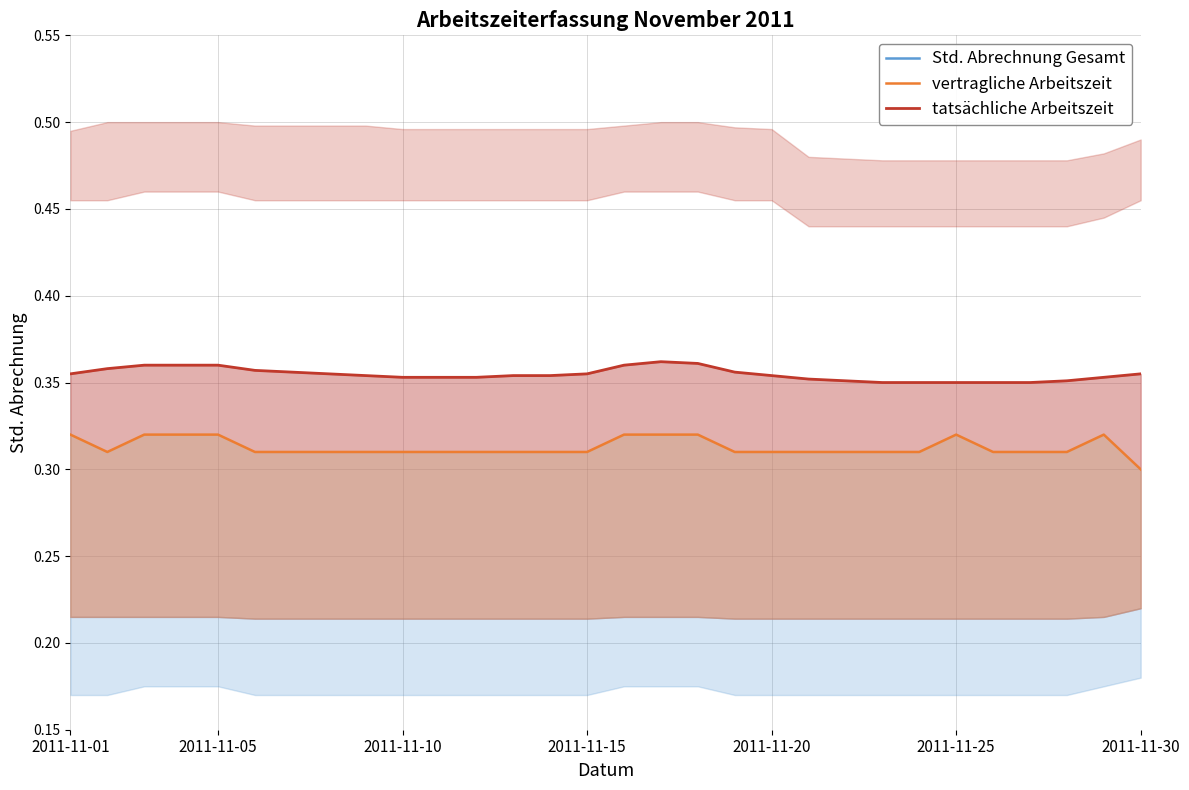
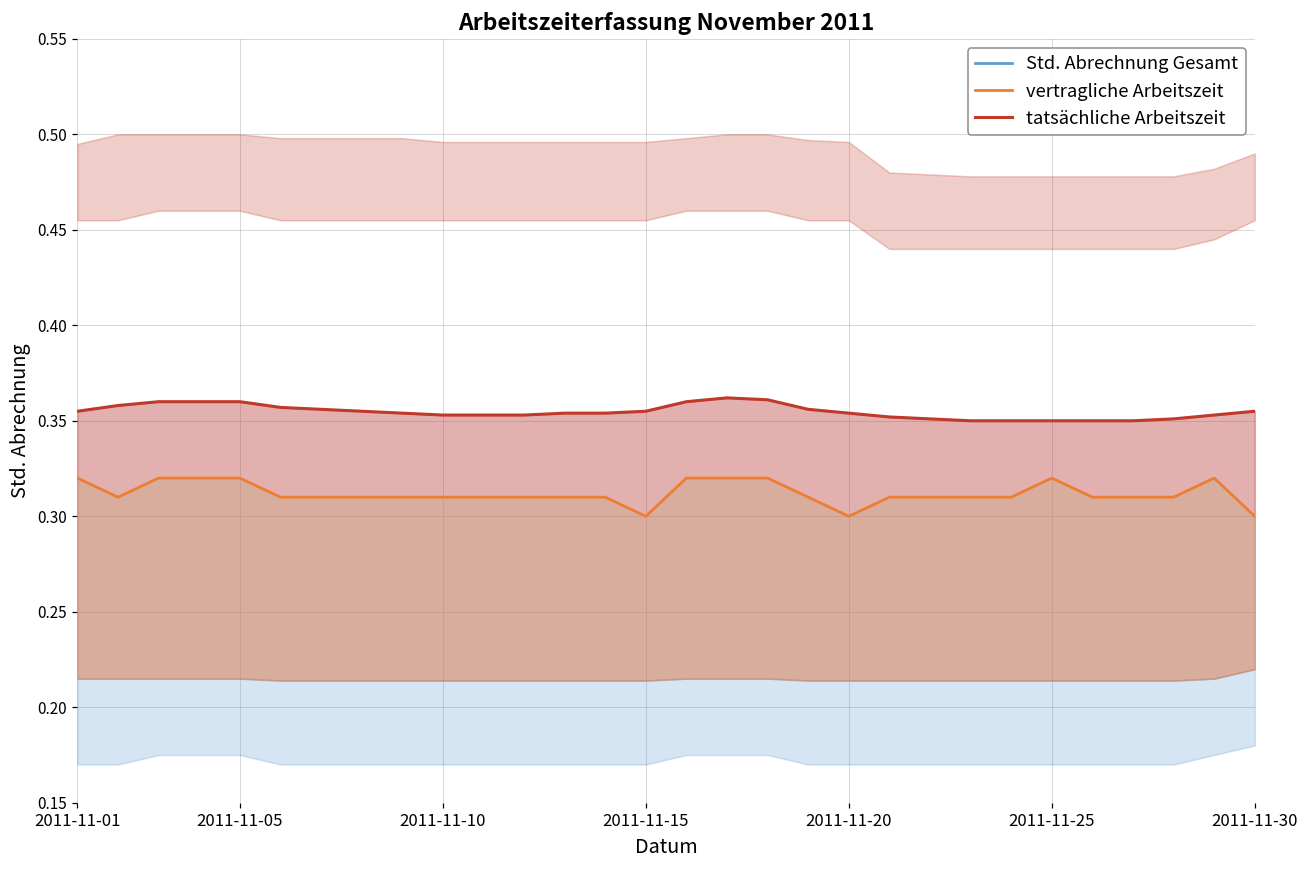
  {
    "vertragliche Arbeitszeit": {
      "2011-11-01": 0.32,
      "2011-11-05": 0.32,
      "2011-11-10": 0.31,
-     "2011-11-15": 0.31,
-     "2011-11-20": 0.31,
+     "2011-11-15": 0.30,
+     "2011-11-20": 0.30,
      "2011-11-25": 0.32,
      "2011-11-30": 0.30
    }
  }
